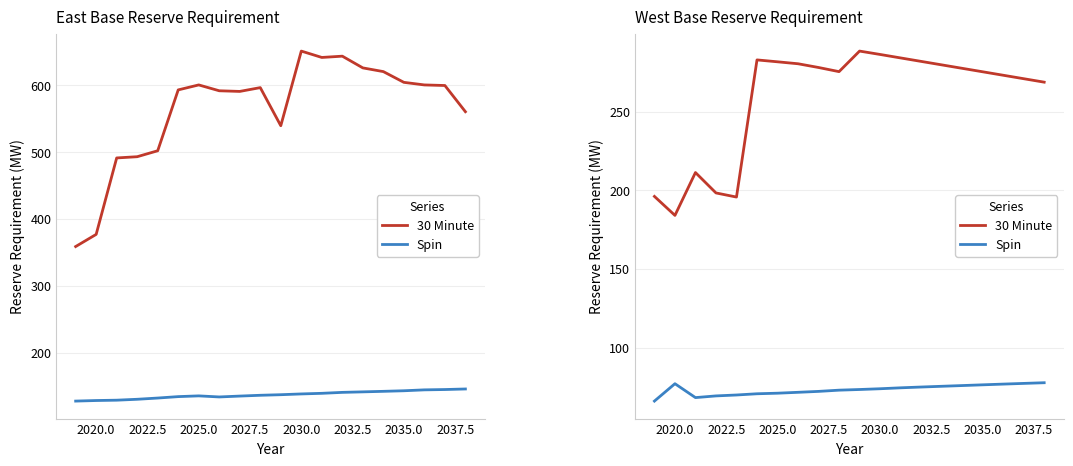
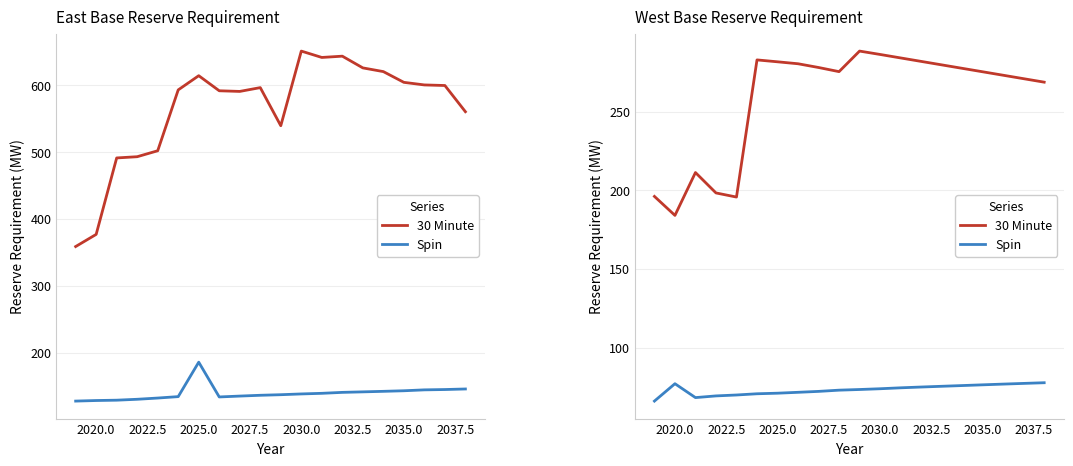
  {
    "East Base Reserve Requirement": {
      "30 Minute": {
        "2020.0": 380,
-       "2025.0": 600,
+       "2025.0": 610,
        "2030.0": 650,
        "2035.0": 600
      },
      "Spin": {
        "2020.0": 130,
-       "2025.0": 140,
+       "2025.0": 190,
        "2030.0": 140,
        "2035.0": 140
      }
    },
    "West Base Reserve Requirement": {
      "30 Minute": {
        "2020.0": 184,
        "2025.0": 282,
        "2030.0": 286,
        "2035.0": 275
      },
      "Spin": {
        "2020.0": 77,
        "2025.0": 71,
        "2030.0": 74,
        "2035.0": 76
      }
    }
  }
